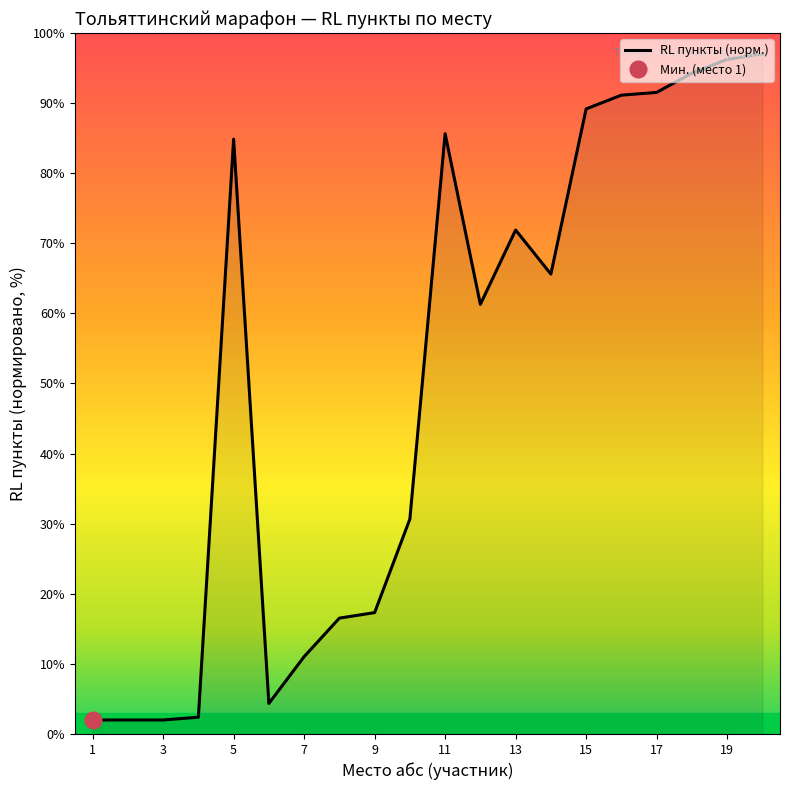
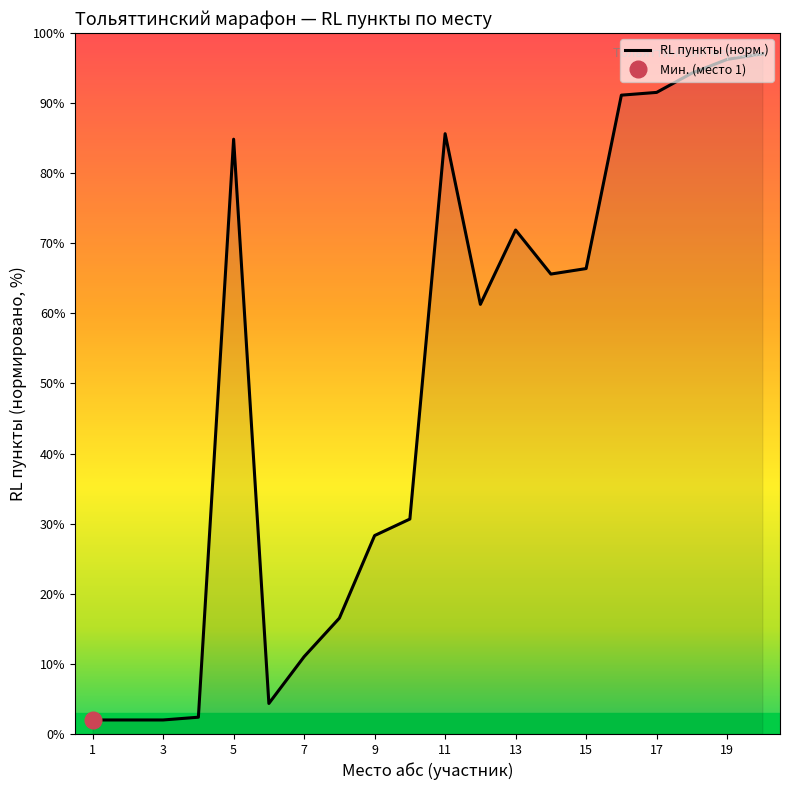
  {
    "RL пункты (норм.)": {
      "5": "85%",
      "7": "11%",
-     "9": "17%",
+     "9": "28%",
      "11": "86%",
      "13": "72%",
-     "15": "89%",
+     "15": "66%",
      "17": "92%"
    }
  }
